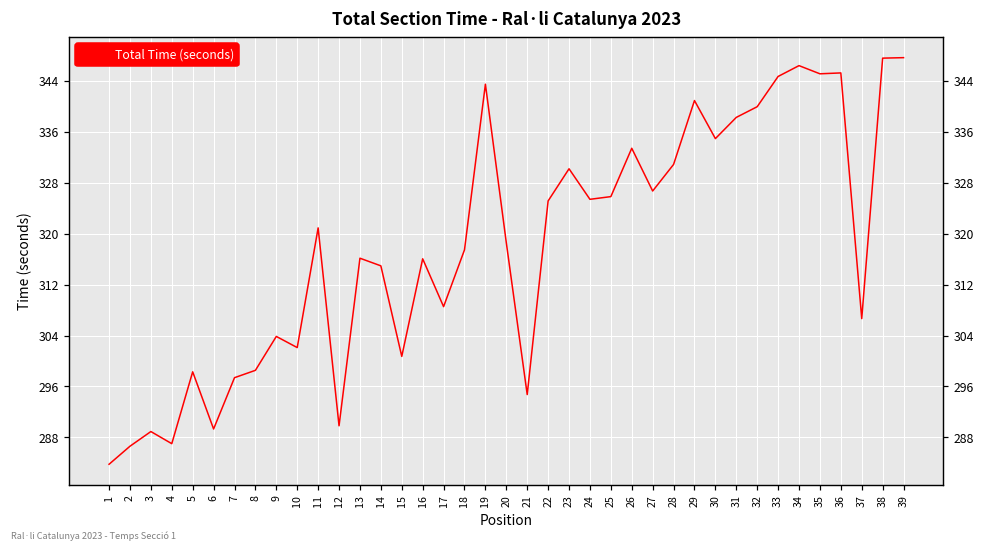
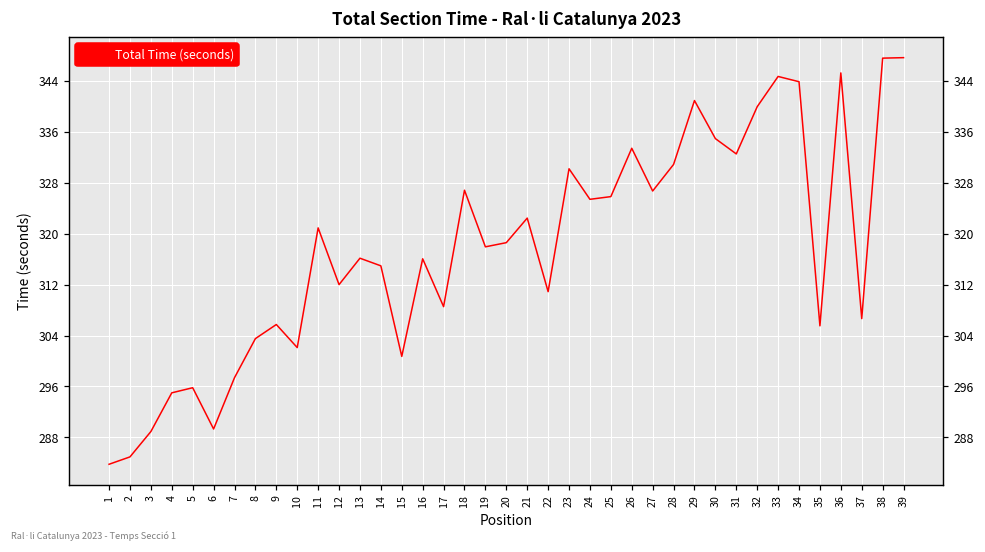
  {
    "1": 284,
-   "2": 287,
+   "2": 285,
    "3": 289,
-   "4": 287,
-   "5": 298,
+   "4": 295,
+   "5": 296,
    "6": 289,
    "7": 297,
-   "8": 299,
-   "9": 304,
+   "8": 304,
+   "9": 306,
    "10": 302,
    "11": 321,
-   "12": 290,
+   "12": 312,
    "13": 316,
    "14": 315,
    "15": 301,
    "16": 316,
    "17": 309,
-   "18": 317,
-   "19": 344,
+   "18": 327,
+   "19": 318,
    "20": 319,
-   "21": 295,
-   "22": 325,
+   "21": 322,
+   "22": 311,
    "23": 330,
    "24": 325,
    "25": 326,
    "26": 333,
    "27": 327,
    "28": 331,
    "29": 341,
    "30": 335,
-   "31": 338,
+   "31": 333,
    "32": 340,
    "33": 345,
-   "34": 346,
-   "35": 345,
+   "34": 344,
+   "35": 306,
    "36": 345,
    "37": 307,
    "38": 348,
    "39": 348
  }
